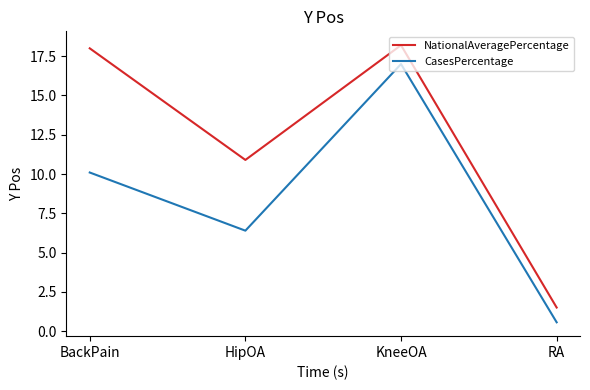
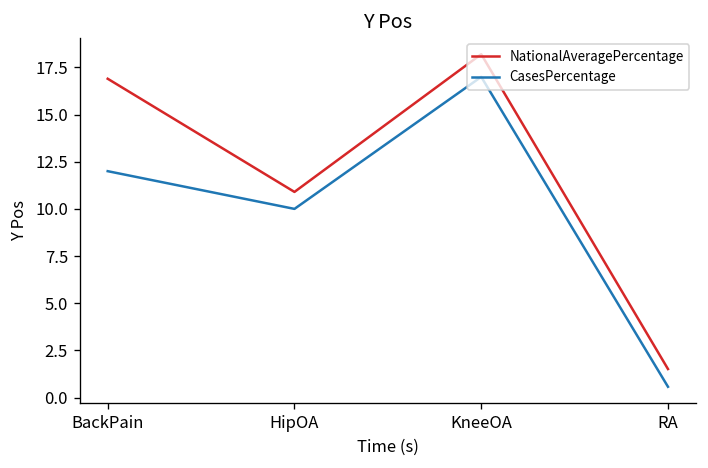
  {
    "NationalAveragePercentage": {
-     "BackPain": 18.0,
+     "BackPain": 16.9,
      "HipOA": 10.9,
      "RA": 1.5
    },
    "CasesPercentage": {
-     "BackPain": 10.1,
-     "HipOA": 6.4,
+     "BackPain": 12.0,
+     "HipOA": 10.0,
      "RA": 0.6
    }
  }
